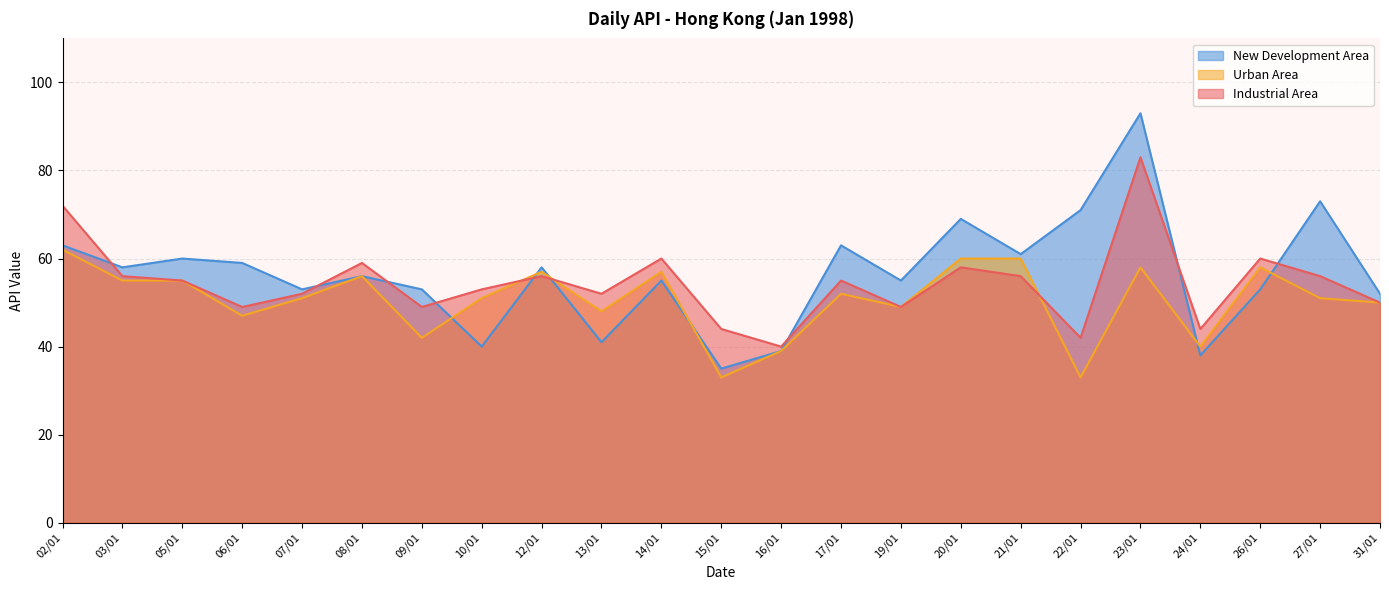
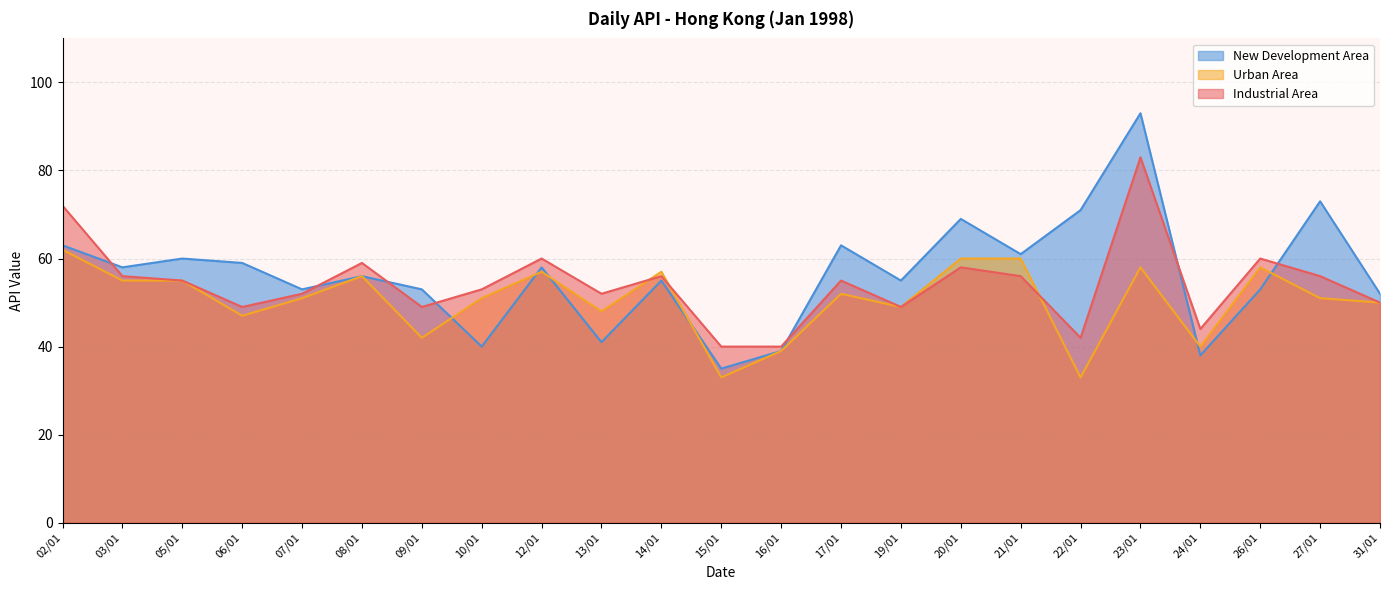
  {
    "New Development Area": {
      "02/01": 63,
      "03/01": 58,
      "05/01": 60,
      "06/01": 59,
      "07/01": 53,
      "09/01": 53,
      "10/01": 40,
      "12/01": 58,
      "13/01": 41,
      "14/01": 55,
      "15/01": 35,
      "17/01": 63,
      "19/01": 55,
      "20/01": 69,
      "21/01": 61,
      "22/01": 71,
      "23/01": 93,
      "24/01": 38,
      "26/01": 53,
      "27/01": 73,
      "31/01": 52
    },
    "Urban Area": {
      "02/01": 62,
      "03/01": 55,
      "06/01": 47,
      "07/01": 51,
      "09/01": 42,
      "10/01": 51,
      "12/01": 57,
      "13/01": 48,
      "14/01": 57,
      "15/01": 33,
      "17/01": 52,
      "20/01": 60,
      "21/01": 60,
      "22/01": 33,
      "23/01": 58,
      "24/01": 40,
      "26/01": 58,
      "27/01": 51
    },
    "Industrial Area": {
      "02/01": 72,
      "03/01": 56,
      "06/01": 49,
      "07/01": 52,
      "08/01": 59,
      "09/01": 49,
      "10/01": 53,
-     "12/01": 56,
+     "12/01": 60,
      "13/01": 52,
-     "14/01": 60,
-     "15/01": 44,
+     "14/01": 56,
+     "15/01": 40,
      "16/01": 40,
      "17/01": 55,
      "20/01": 58,
      "21/01": 56,
      "22/01": 42,
      "23/01": 83,
      "24/01": 44,
      "26/01": 60,
      "27/01": 56
    }
  }
